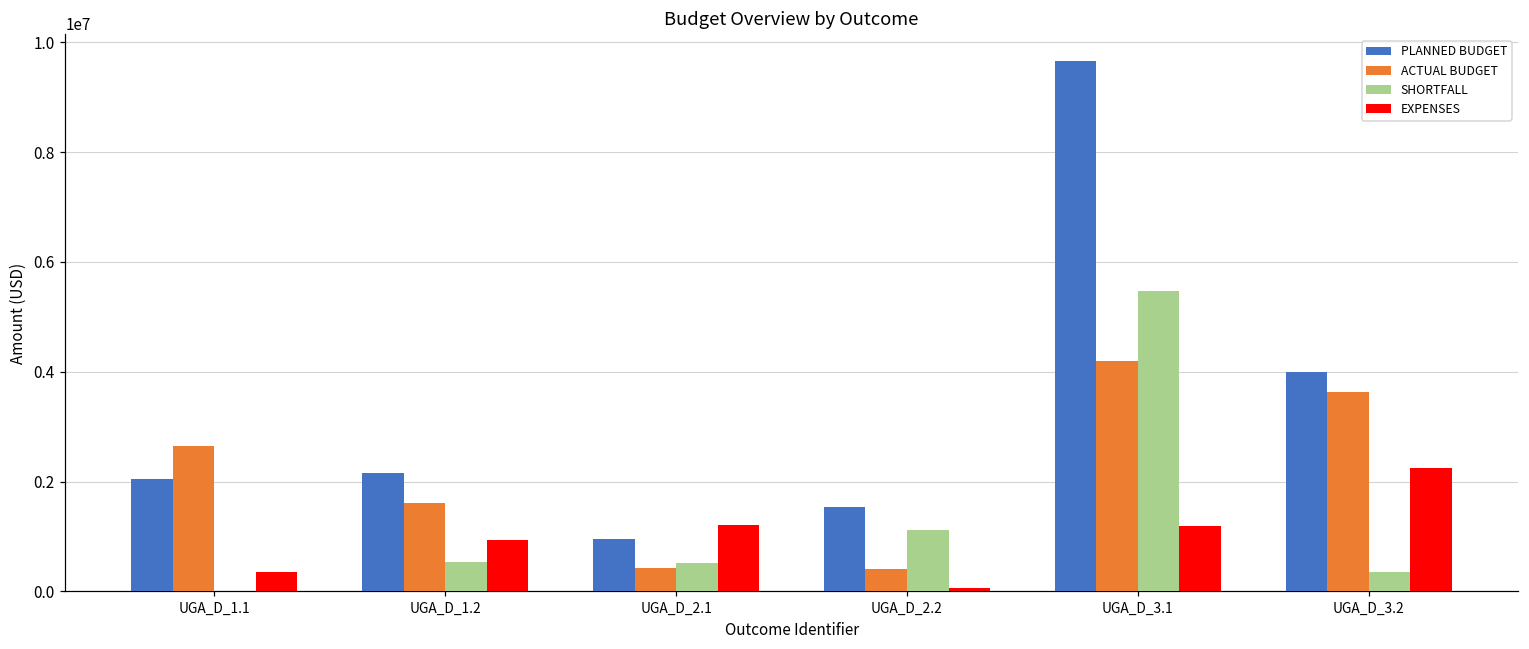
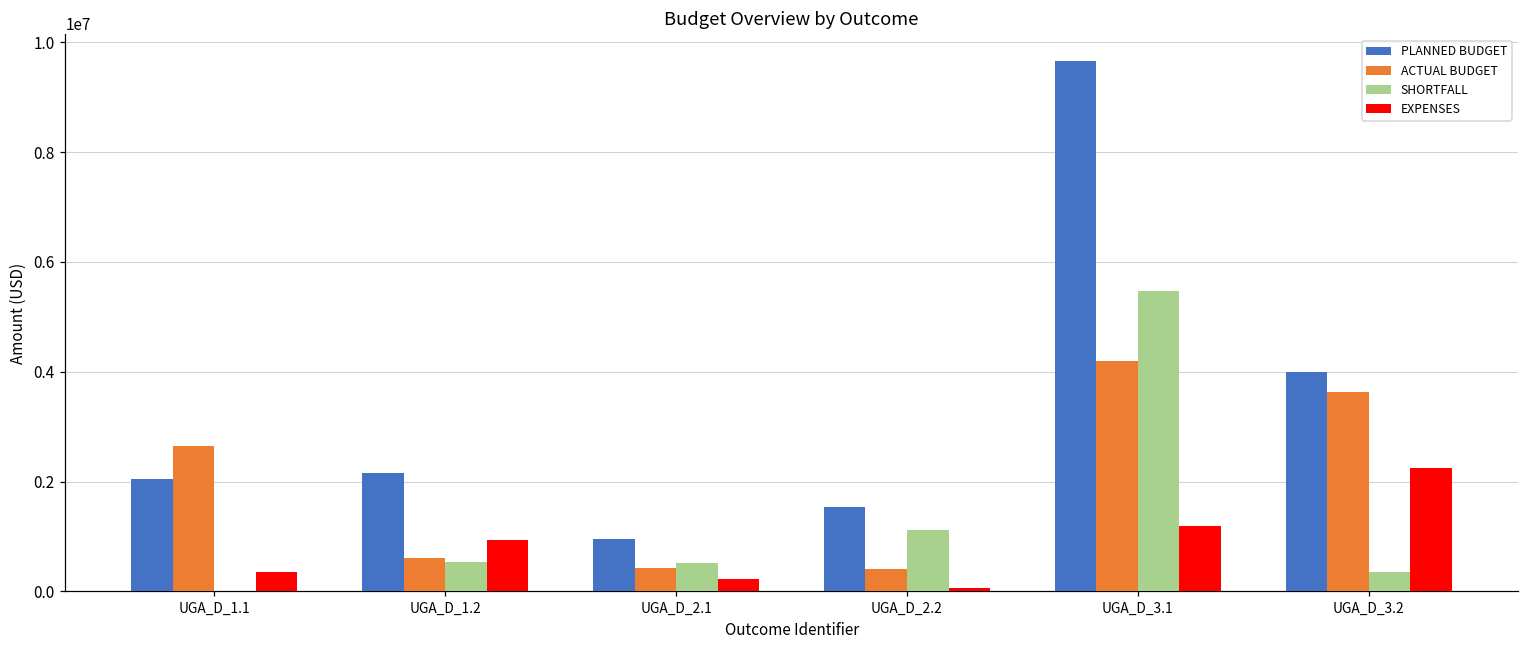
  {
    "PLANNED BUDGET": {
      "UGA_D_1.1": 2100000,
      "UGA_D_1.2": 2100000,
      "UGA_D_2.1": 1000000,
      "UGA_D_2.2": 1500000,
      "UGA_D_3.1": 9700000,
      "UGA_D_3.2": 4000000
    },
    "ACTUAL BUDGET": {
      "UGA_D_1.1": 2600000,
-     "UGA_D_1.2": 1600000,
+     "UGA_D_1.2": 600000,
      "UGA_D_2.1": 400000,
      "UGA_D_2.2": 400000,
      "UGA_D_3.1": 4200000,
      "UGA_D_3.2": 3600000
    },
    "SHORTFALL": {
      "UGA_D_1.1": 0,
      "UGA_D_1.2": 500000,
      "UGA_D_2.1": 500000,
      "UGA_D_2.2": 1100000,
      "UGA_D_3.1": 5500000,
      "UGA_D_3.2": 400000
    },
    "EXPENSES": {
      "UGA_D_1.1": 400000,
      "UGA_D_1.2": 900000,
-     "UGA_D_2.1": 1200000,
+     "UGA_D_2.1": 200000,
      "UGA_D_2.2": 100000,
      "UGA_D_3.1": 1200000,
      "UGA_D_3.2": 2200000
    }
  }
